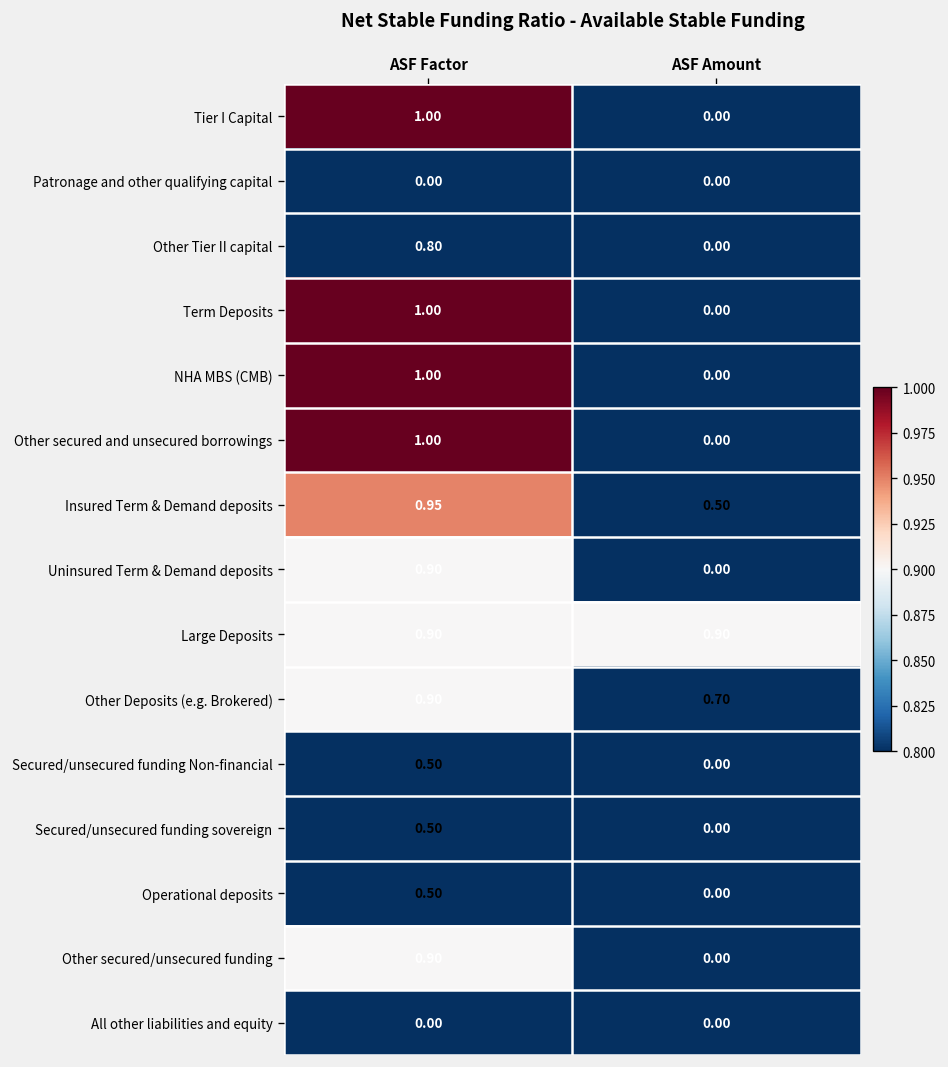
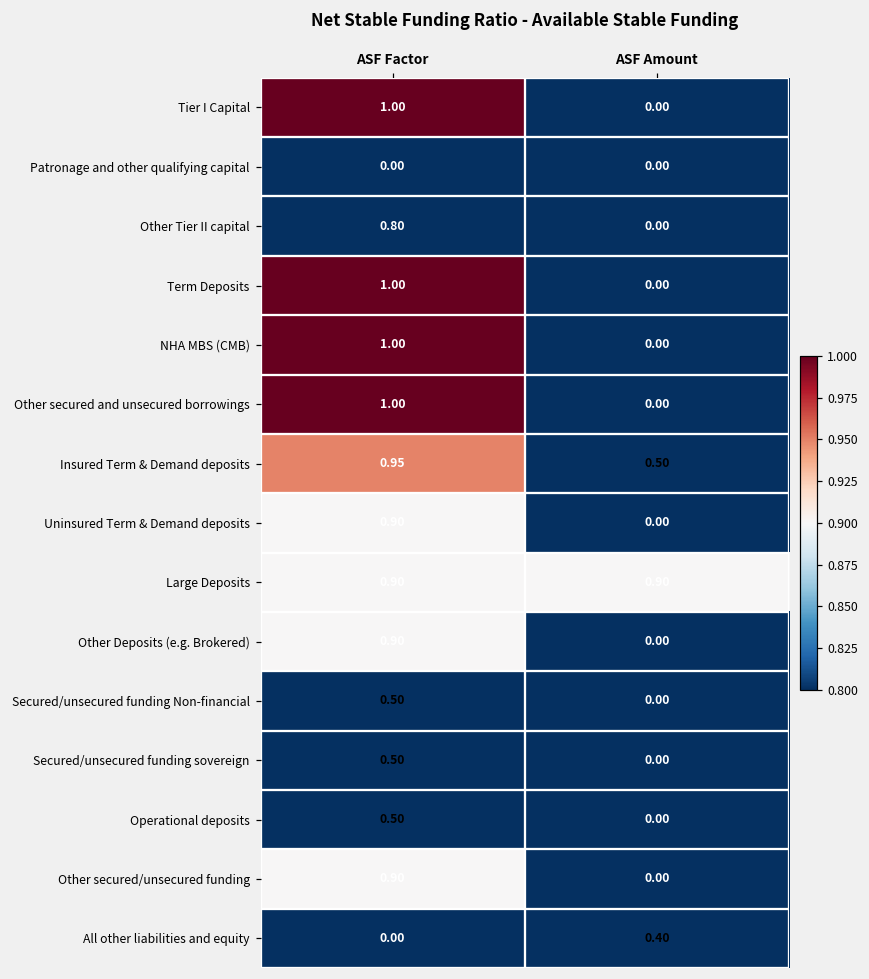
  {
    "Tier I Capital": {
      "ASF Factor": 1.00,
      "ASF Amount": 0.00
    },
    "Patronage and other qualifying capital": {
      "ASF Factor": 0.00,
      "ASF Amount": 0.00
    },
    "Other Tier II capital": {
      "ASF Factor": 0.80,
      "ASF Amount": 0.00
    },
    "Term Deposits": {
      "ASF Factor": 1.00,
      "ASF Amount": 0.00
    },
    "NHA MBS (CMB)": {
      "ASF Factor": 1.00,
      "ASF Amount": 0.00
    },
    "Other secured and unsecured borrowings": {
      "ASF Factor": 1.00,
      "ASF Amount": 0.00
    },
    "Insured Term & Demand deposits": {
      "ASF Factor": 0.95,
      "ASF Amount": 0.50
    },
    "Uninsured Term & Demand deposits": {
      "ASF Amount": 0.00
    },
    "Other Deposits (e.g. Brokered)": {
-     "ASF Amount": 0.70
+     "ASF Amount": 0.00
    },
    "Secured/unsecured funding Non-financial": {
      "ASF Factor": 0.50,
      "ASF Amount": 0.00
    },
    "Secured/unsecured funding sovereign": {
      "ASF Factor": 0.50,
      "ASF Amount": 0.00
    },
    "Operational deposits": {
      "ASF Factor": 0.50,
      "ASF Amount": 0.00
    },
    "Other secured/unsecured funding": {
      "ASF Amount": 0.00
    },
    "All other liabilities and equity": {
      "ASF Factor": 0.00,
-     "ASF Amount": 0.00
+     "ASF Amount": 0.40
    }
  }
